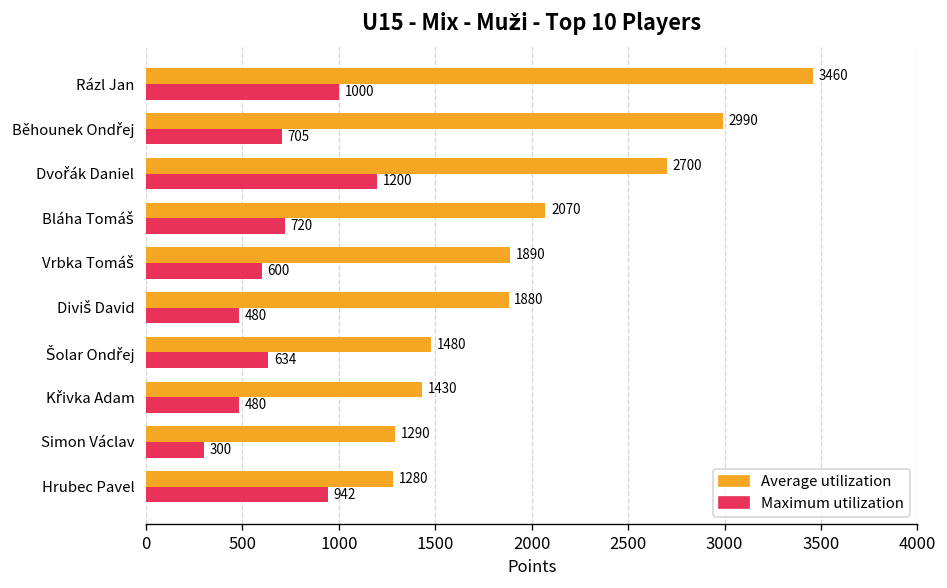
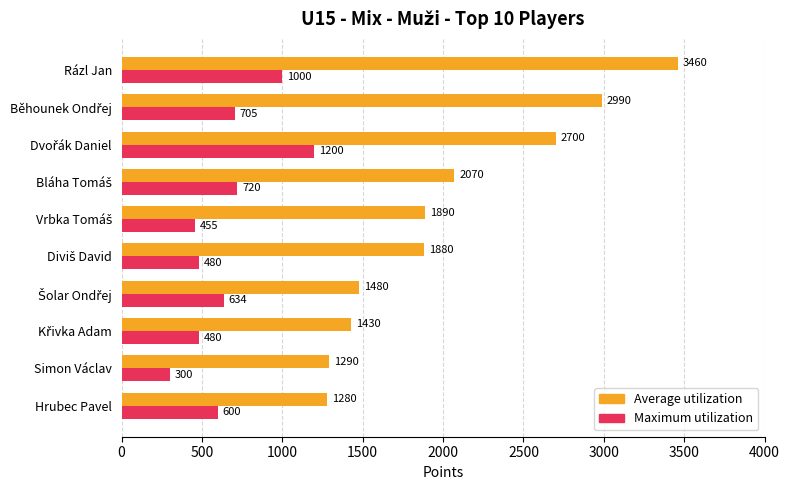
  {
    "Average utilization": {
      "Rázl Jan": 3460,
      "Běhounek Ondřej": 2990,
      "Dvořák Daniel": 2700,
      "Bláha Tomáš": 2070,
      "Vrbka Tomáš": 1890,
      "Diviš David": 1880,
      "Šolar Ondřej": 1480,
      "Křivka Adam": 1430,
      "Simon Václav": 1290,
      "Hrubec Pavel": 1280
    },
    "Maximum utilization": {
      "Rázl Jan": 1000,
      "Běhounek Ondřej": 705,
      "Dvořák Daniel": 1200,
      "Bláha Tomáš": 720,
-     "Vrbka Tomáš": 600,
+     "Vrbka Tomáš": 455,
      "Diviš David": 480,
      "Šolar Ondřej": 634,
      "Křivka Adam": 480,
      "Simon Václav": 300,
-     "Hrubec Pavel": 942
+     "Hrubec Pavel": 600
    }
  }
